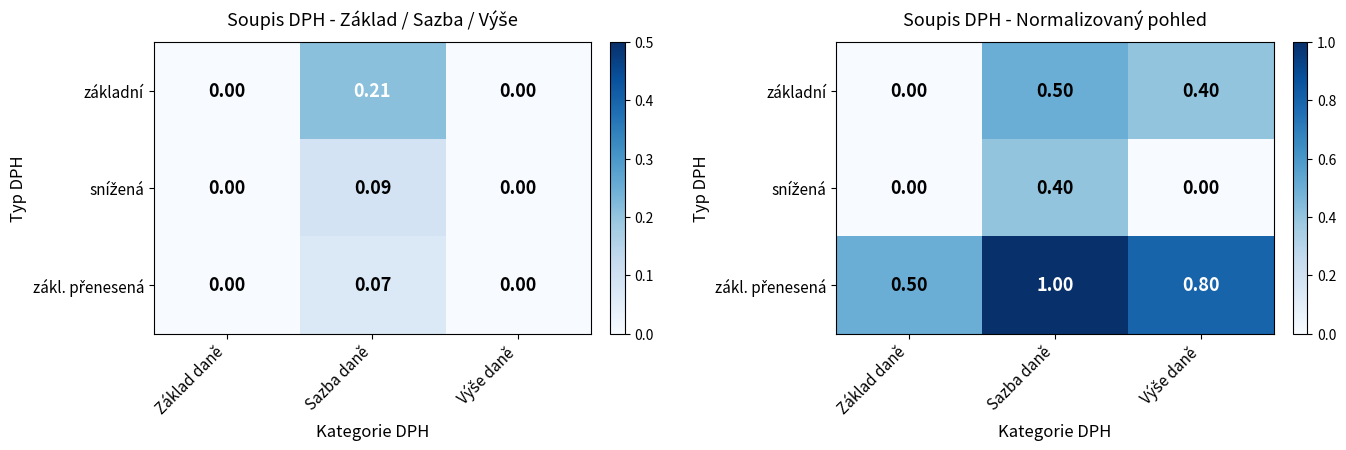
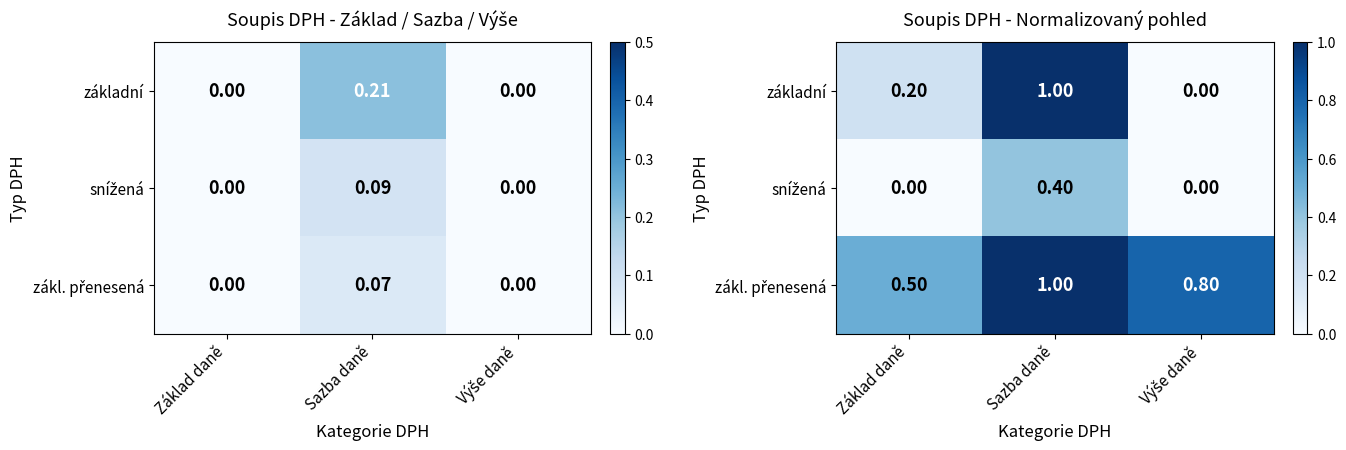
  {
    "Soupis DPH - Základ / Sazba / Výše": {
      "základní": {
        "Základ daně": 0.00,
        "Sazba daně": 0.21,
        "Výše daně": 0.00
      },
      "snížená": {
        "Základ daně": 0.00,
        "Sazba daně": 0.09,
        "Výše daně": 0.00
      },
      "zákl. přenesená": {
        "Základ daně": 0.00,
        "Sazba daně": 0.07,
        "Výše daně": 0.00
      }
    },
    "Soupis DPH - Normalizovaný pohled": {
      "základní": {
-       "Základ daně": 0.00,
-       "Sazba daně": 0.50,
-       "Výše daně": 0.40
+       "Základ daně": 0.20,
+       "Sazba daně": 1.00,
+       "Výše daně": 0.00
      },
      "snížená": {
        "Základ daně": 0.00,
        "Sazba daně": 0.40,
        "Výše daně": 0.00
      },
      "zákl. přenesená": {
        "Základ daně": 0.50,
        "Sazba daně": 1.00,
        "Výše daně": 0.80
      }
    }
  }
